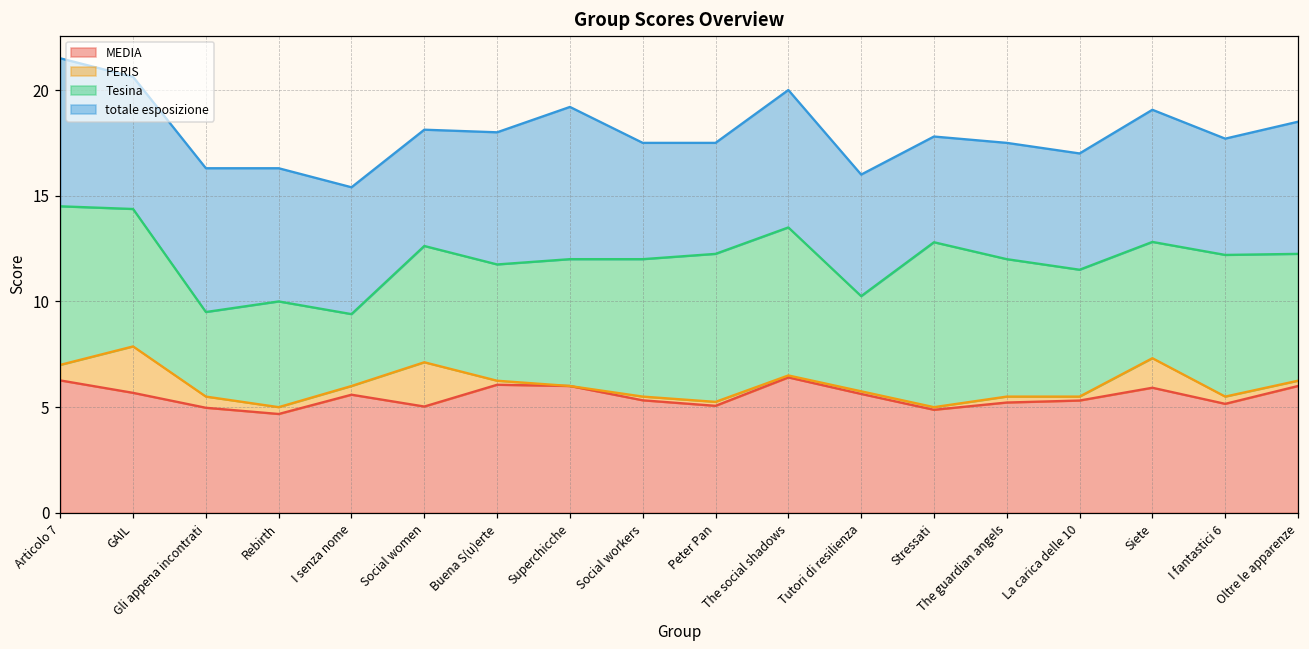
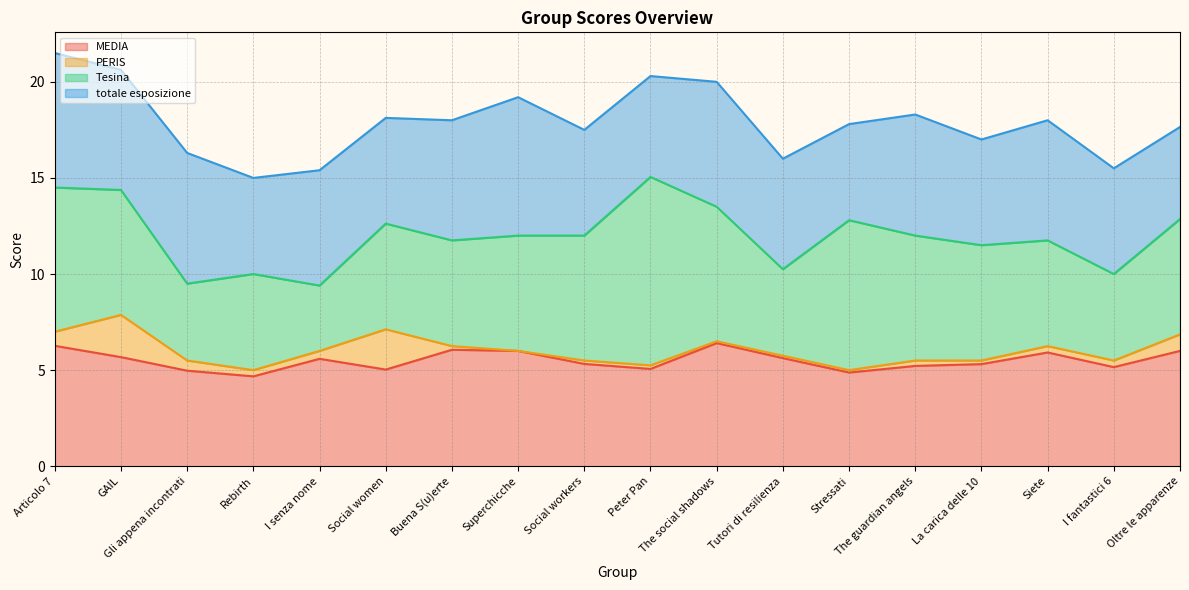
  {
    "MEDIA": {
      "Articolo 7": 6.3,
      "GAIL": 5.7,
      "Gli appena incontrati": 5.0,
      "Rebirth": 4.7,
      "I senza nome": 5.6,
      "Social women": 5.0,
      "Buena S(u)erte": 6.1,
      "Social workers": 5.3,
      "Peter Pan": 5.1,
      "The guardian angels": 5.2,
      "La carica delle 10": 5.3,
      "Siete": 5.9,
      "I fantastici 6": 5.2,
      "Oltre le apparenze": 6.0
    },
    "PERIS": {
      "Articolo 7": 0.7,
      "GAIL": 2.2,
      "Gli appena incontrati": 0.5,
      "Rebirth": 0.3,
      "I senza nome": 0.4,
      "Social women": 2.1,
      "Buena S(u)erte": 0.2,
      "Social workers": 0.2,
      "Peter Pan": 0.2,
      "The guardian angels": 0.3,
      "La carica delle 10": 0.2,
-     "Siete": 1.4,
+     "Siete": 0.3,
      "I fantastici 6": 0.3,
-     "Oltre le apparenze": 0.3
+     "Oltre le apparenze": 0.9
    },
    "Tesina": {
      "Articolo 7": 7.5,
      "GAIL": 6.5,
      "Gli appena incontrati": 4.0,
      "Rebirth": 5.0,
      "I senza nome": 3.4,
      "Social women": 5.5,
      "Buena S(u)erte": 5.5,
      "Superchicche": 6.0,
      "Social workers": 6.5,
-     "Peter Pan": 7.0,
+     "Peter Pan": 9.8,
      "The social shadows": 7.0,
      "Tutori di resilienza": 4.5,
      "Stressati": 7.8,
      "The guardian angels": 6.5,
      "La carica delle 10": 6.0,
      "Siete": 5.5,
-     "I fantastici 6": 6.7,
+     "I fantastici 6": 4.5,
      "Oltre le apparenze": 6.0
    },
    "totale esposizione": {
      "Articolo 7": 7.0,
      "Gli appena incontrati": 6.8,
-     "Rebirth": 6.3,
+     "Rebirth": 5.0,
      "I senza nome": 6.0,
      "Social women": 5.5,
      "Buena S(u)erte": 6.3,
      "Superchicche": 7.2,
      "Social workers": 5.5,
      "Peter Pan": 5.3,
      "The social shadows": 6.5,
      "Tutori di resilienza": 5.8,
      "Stressati": 5.0,
-     "The guardian angels": 5.5,
+     "The guardian angels": 6.3,
      "La carica delle 10": 5.5,
      "Siete": 6.3,
      "I fantastici 6": 5.5,
-     "Oltre le apparenze": 6.3
+     "Oltre le apparenze": 4.8
    }
  }
